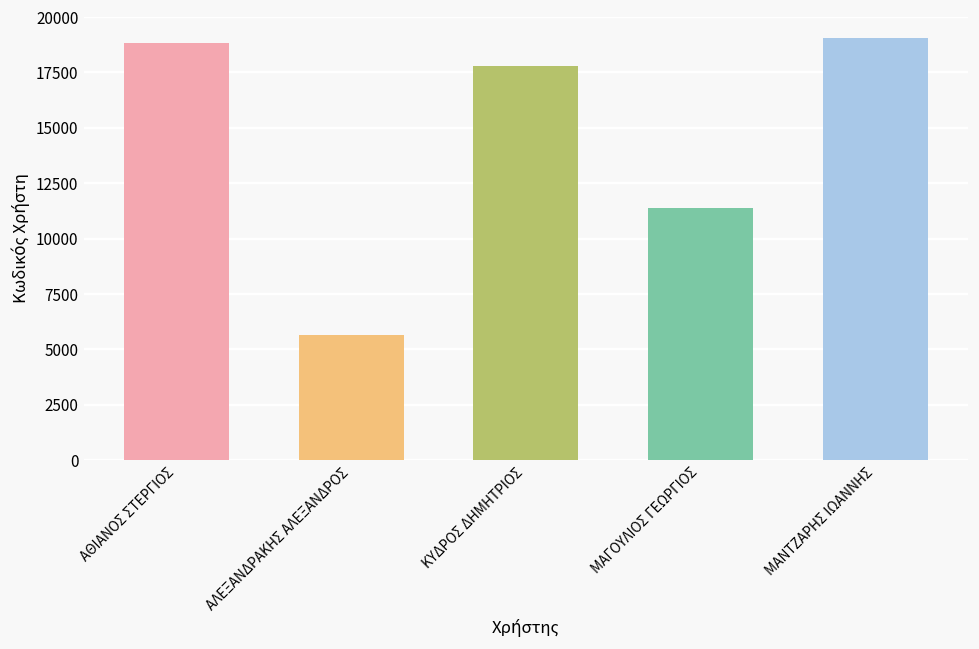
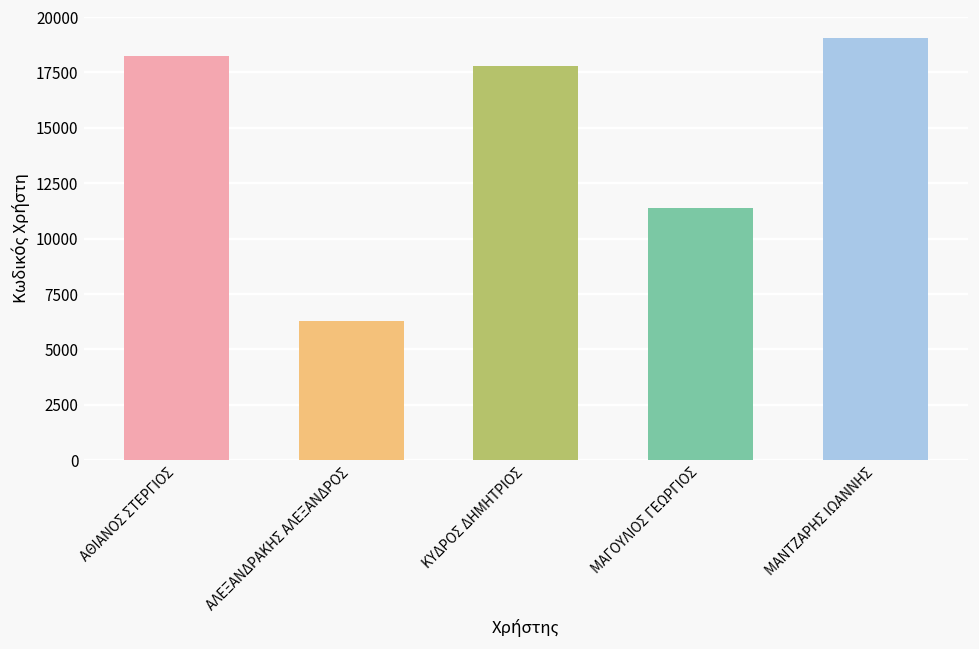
  {
-   "ΑΘΙΑΝΟΣ ΣΤΕΡΓΙΟΣ": 18800,
-   "ΑΛΕΞΑΝΔΡΑΚΗΣ ΑΛΕΞΑΝΔΡΟΣ": 5600,
+   "ΑΘΙΑΝΟΣ ΣΤΕΡΓΙΟΣ": 18300,
+   "ΑΛΕΞΑΝΔΡΑΚΗΣ ΑΛΕΞΑΝΔΡΟΣ": 6300,
    "ΚΥΔΡΟΣ ΔΗΜΗΤΡΙΟΣ": 17800,
    "ΜΑΓΟΥΛΙΟΣ ΓΕΩΡΓΙΟΣ": 11400,
    "ΜΑΝΤΖΑΡΗΣ ΙΩΑΝΝΗΣ": 19100
  }
